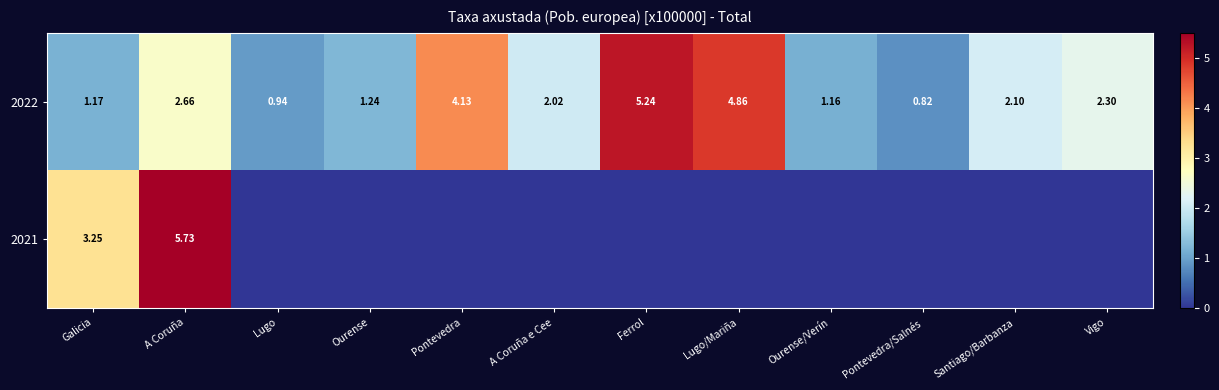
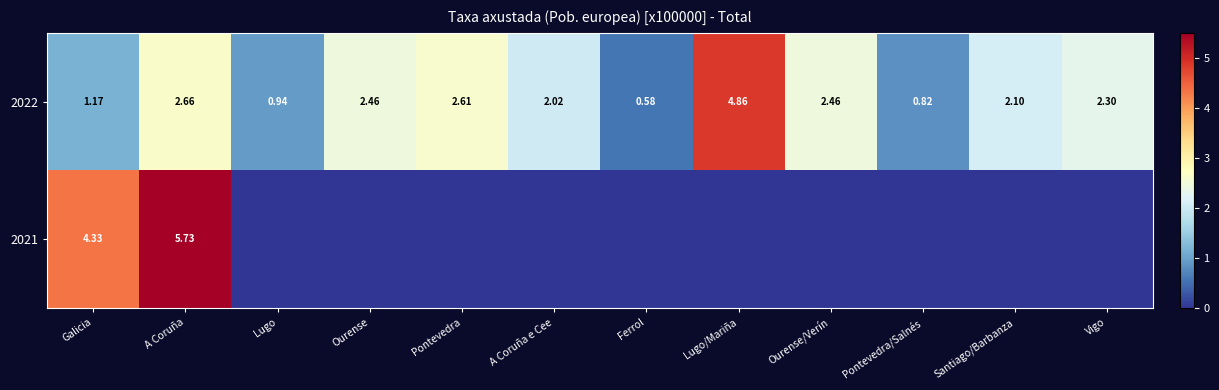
  {
    "2022": {
      "Galicia": 1.17,
      "A Coruña": 2.66,
      "Lugo": 0.94,
-     "Ourense": 1.24,
-     "Pontevedra": 4.13,
+     "Ourense": 2.46,
+     "Pontevedra": 2.61,
      "A Coruña e Cee": 2.02,
-     "Ferrol": 5.24,
+     "Ferrol": 0.58,
      "Lugo/Mariña": 4.86,
-     "Ourense/Verín": 1.16,
+     "Ourense/Verín": 2.46,
      "Pontevedra/Salnés": 0.82,
      "Santiago/Barbanza": 2.10,
      "Vigo": 2.30
    },
    "2021": {
-     "Galicia": 3.25,
+     "Galicia": 4.33,
      "A Coruña": 5.73
    }
  }
